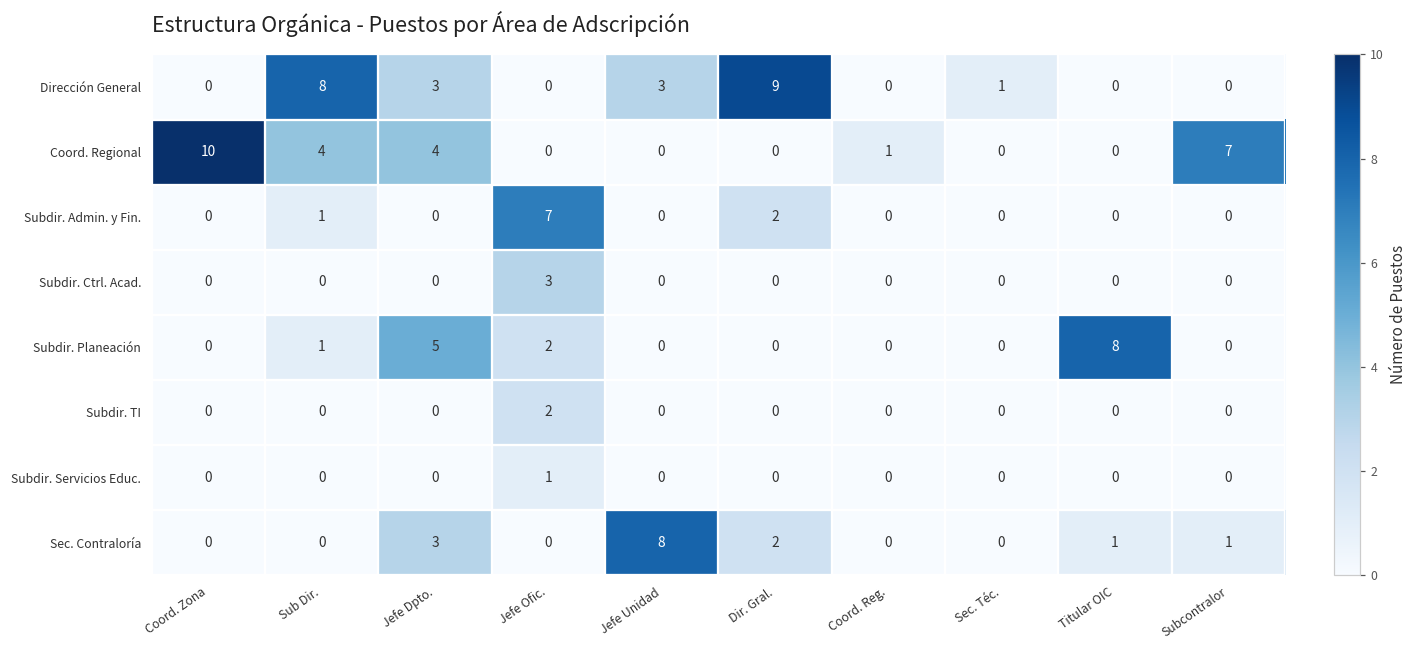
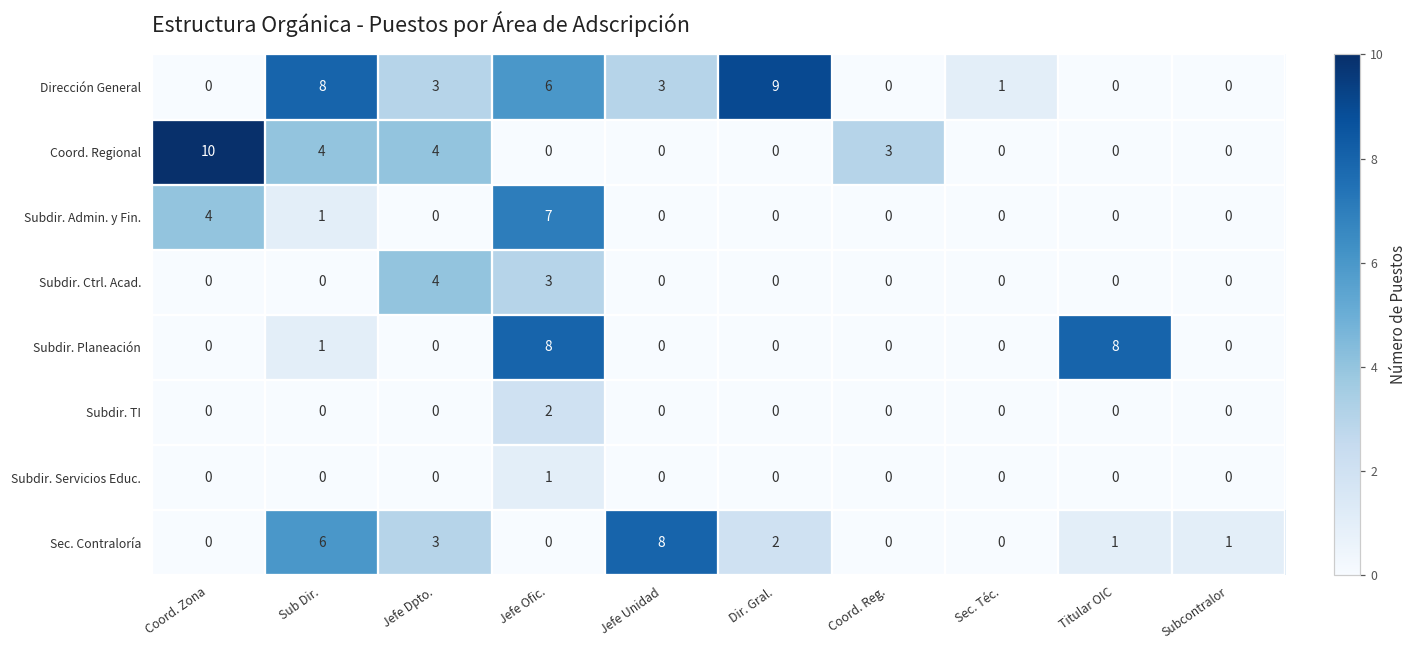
  {
    "Dirección General": {
      "Coord. Zona": 0,
      "Sub Dir.": 8,
      "Jefe Dpto.": 3,
-     "Jefe Ofic.": 0,
+     "Jefe Ofic.": 6,
      "Jefe Unidad": 3,
      "Dir. Gral.": 9,
      "Coord. Reg.": 0,
      "Sec. Téc.": 1,
      "Titular OIC": 0,
      "Subcontralor": 0
    },
    "Coord. Regional": {
      "Coord. Zona": 10,
      "Sub Dir.": 4,
      "Jefe Dpto.": 4,
      "Jefe Ofic.": 0,
      "Jefe Unidad": 0,
      "Dir. Gral.": 0,
-     "Coord. Reg.": 1,
+     "Coord. Reg.": 3,
      "Sec. Téc.": 0,
      "Titular OIC": 0,
-     "Subcontralor": 7
+     "Subcontralor": 0
    },
    "Subdir. Admin. y Fin.": {
-     "Coord. Zona": 0,
+     "Coord. Zona": 4,
      "Sub Dir.": 1,
      "Jefe Dpto.": 0,
      "Jefe Ofic.": 7,
      "Jefe Unidad": 0,
-     "Dir. Gral.": 2,
+     "Dir. Gral.": 0,
      "Coord. Reg.": 0,
      "Sec. Téc.": 0,
      "Titular OIC": 0,
      "Subcontralor": 0
    },
    "Subdir. Ctrl. Acad.": {
      "Coord. Zona": 0,
      "Sub Dir.": 0,
-     "Jefe Dpto.": 0,
+     "Jefe Dpto.": 4,
      "Jefe Ofic.": 3,
      "Jefe Unidad": 0,
      "Dir. Gral.": 0,
      "Coord. Reg.": 0,
      "Sec. Téc.": 0,
      "Titular OIC": 0,
      "Subcontralor": 0
    },
    "Subdir. Planeación": {
      "Coord. Zona": 0,
      "Sub Dir.": 1,
-     "Jefe Dpto.": 5,
-     "Jefe Ofic.": 2,
+     "Jefe Dpto.": 0,
+     "Jefe Ofic.": 8,
      "Jefe Unidad": 0,
      "Dir. Gral.": 0,
      "Coord. Reg.": 0,
      "Sec. Téc.": 0,
      "Titular OIC": 8,
      "Subcontralor": 0
    },
    "Subdir. TI": {
      "Coord. Zona": 0,
      "Sub Dir.": 0,
      "Jefe Dpto.": 0,
      "Jefe Ofic.": 2,
      "Jefe Unidad": 0,
      "Dir. Gral.": 0,
      "Coord. Reg.": 0,
      "Sec. Téc.": 0,
      "Titular OIC": 0,
      "Subcontralor": 0
    },
    "Subdir. Servicios Educ.": {
      "Coord. Zona": 0,
      "Sub Dir.": 0,
      "Jefe Dpto.": 0,
      "Jefe Ofic.": 1,
      "Jefe Unidad": 0,
      "Dir. Gral.": 0,
      "Coord. Reg.": 0,
      "Sec. Téc.": 0,
      "Titular OIC": 0,
      "Subcontralor": 0
    },
    "Sec. Contraloría": {
      "Coord. Zona": 0,
-     "Sub Dir.": 0,
+     "Sub Dir.": 6,
      "Jefe Dpto.": 3,
      "Jefe Ofic.": 0,
      "Jefe Unidad": 8,
      "Dir. Gral.": 2,
      "Coord. Reg.": 0,
      "Sec. Téc.": 0,
      "Titular OIC": 1,
      "Subcontralor": 1
    }
  }
